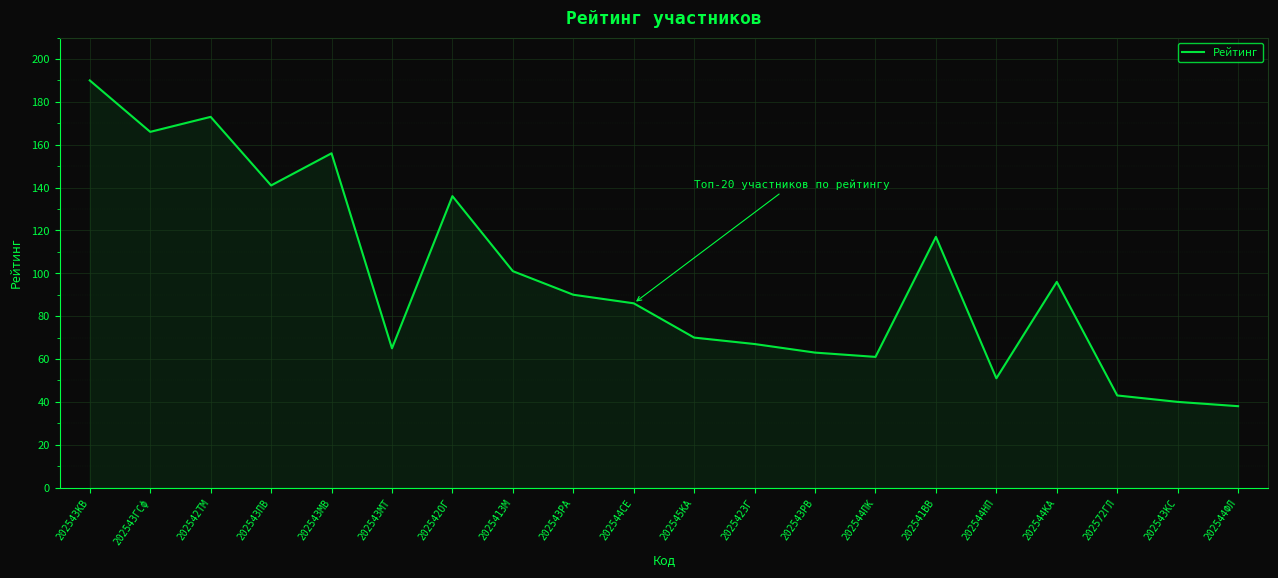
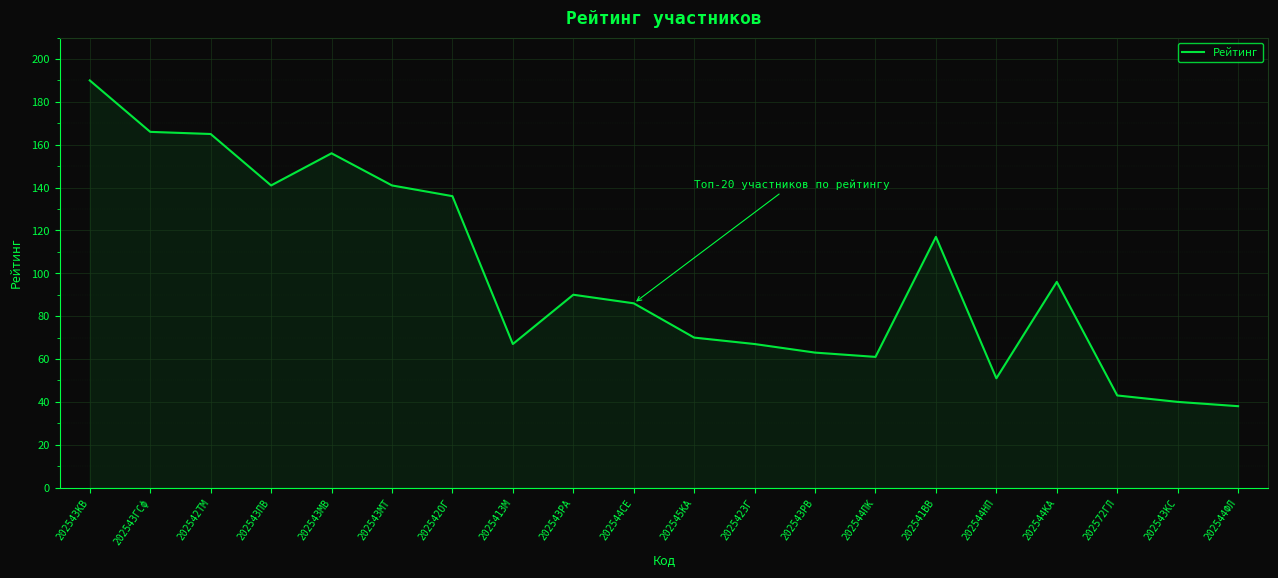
  {
    "202543КВ": 190,
    "202543ГСф": 166,
-   "202542ТМ": 173,
+   "202542ТМ": 165,
    "202543ПВ": 141,
    "202543МВ": 156,
-   "202543МТ": 65,
+   "202543МТ": 141,
    "202542ОГ": 136,
-   "202541ЗМ": 101,
+   "202541ЗМ": 67,
    "202543РА": 90,
    "202544СЕ": 86,
    "202545КА": 70,
    "202542ЗГ": 67,
    "202543РВ": 63,
    "202544ПК": 61,
    "202541ВВ": 117,
    "202544НП": 51,
    "202544КА": 96,
    "202572ГЛ": 43,
    "202543КС": 40,
    "202544ФЛ": 38
  }
